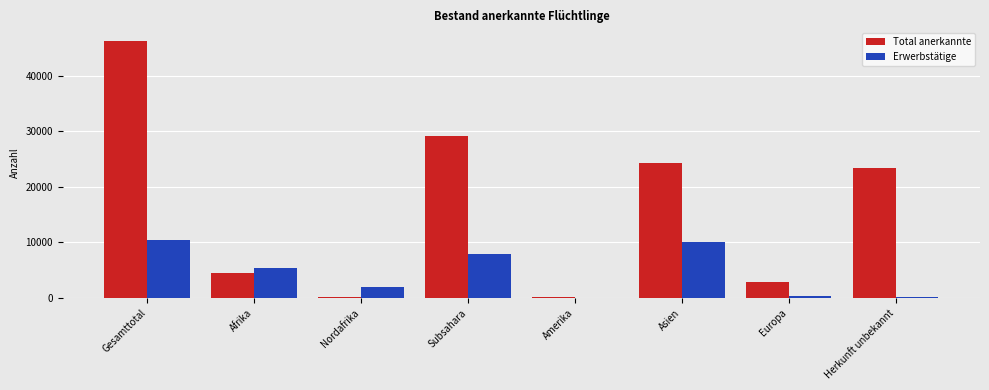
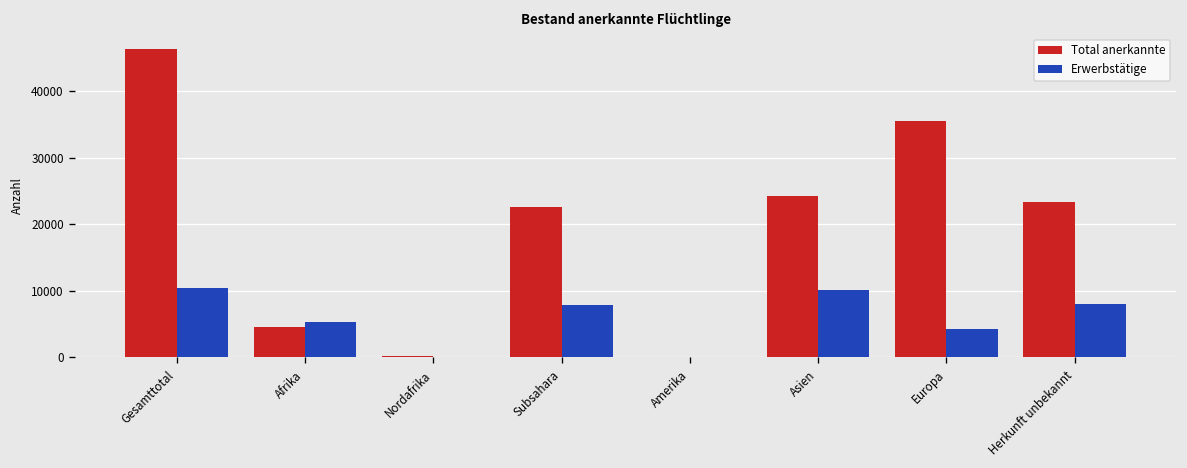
  {
    "Total anerkannte": {
      "Gesamttotal": 46000,
      "Afrika": 5000,
-     "Subsahara": 29000,
+     "Subsahara": 23000,
      "Asien": 24000,
-     "Europa": 3000,
+     "Europa": 36000,
      "Herkunft unbekannt": 23000
    },
    "Erwerbstätige": {
      "Gesamttotal": 10000,
      "Afrika": 5000,
-     "Nordafrika": 2000,
+     "Nordafrika": 0,
      "Subsahara": 8000,
      "Asien": 10000,
-     "Europa": 0,
-     "Herkunft unbekannt": 0
+     "Europa": 4000,
+     "Herkunft unbekannt": 8000
    }
  }
